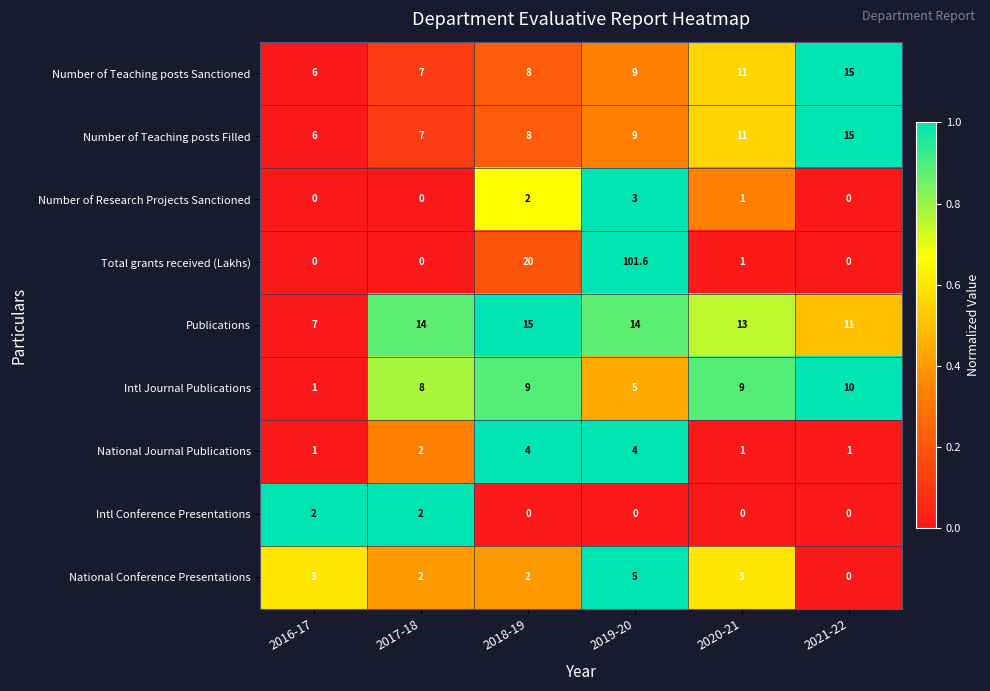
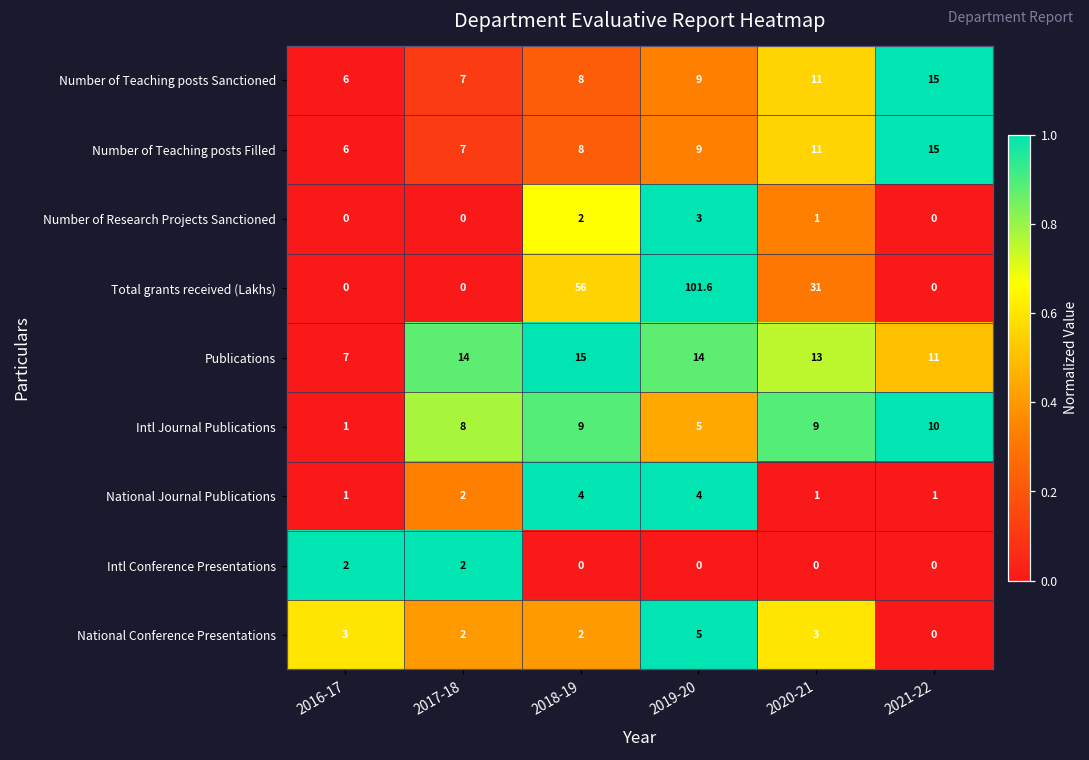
  {
    "Number of Teaching posts Sanctioned": {
      "2016-17": 6,
      "2017-18": 7,
      "2018-19": 8,
      "2019-20": 9,
      "2020-21": 11,
      "2021-22": 15
    },
    "Number of Teaching posts Filled": {
      "2016-17": 6,
      "2017-18": 7,
      "2018-19": 8,
      "2019-20": 9,
      "2020-21": 11,
      "2021-22": 15
    },
    "Number of Research Projects Sanctioned": {
      "2016-17": 0,
      "2017-18": 0,
      "2018-19": 2,
      "2019-20": 3,
      "2020-21": 1,
      "2021-22": 0
    },
    "Total grants received (Lakhs)": {
      "2016-17": 0,
      "2017-18": 0,
-     "2018-19": 20,
+     "2018-19": 56,
      "2019-20": 101.6,
-     "2020-21": 1,
+     "2020-21": 31,
      "2021-22": 0
    },
    "Publications": {
      "2016-17": 7,
      "2017-18": 14,
      "2018-19": 15,
      "2019-20": 14,
      "2020-21": 13,
      "2021-22": 11
    },
    "Intl Journal Publications": {
      "2016-17": 1,
      "2017-18": 8,
      "2018-19": 9,
      "2019-20": 5,
      "2020-21": 9,
      "2021-22": 10
    },
    "National Journal Publications": {
      "2016-17": 1,
      "2017-18": 2,
      "2018-19": 4,
      "2019-20": 4,
      "2020-21": 1,
      "2021-22": 1
    },
    "Intl Conference Presentations": {
      "2016-17": 2,
      "2017-18": 2,
      "2018-19": 0,
      "2019-20": 0,
      "2020-21": 0,
      "2021-22": 0
    },
    "National Conference Presentations": {
      "2016-17": 3,
      "2017-18": 2,
      "2018-19": 2,
      "2019-20": 5,
      "2020-21": 3,
      "2021-22": 0
    }
  }
